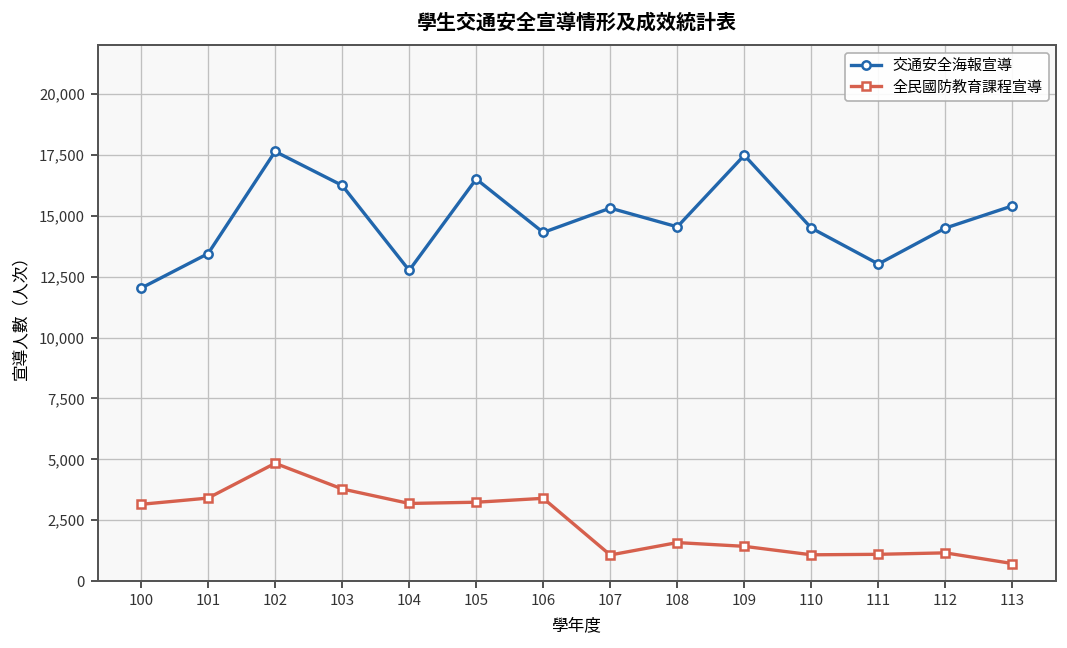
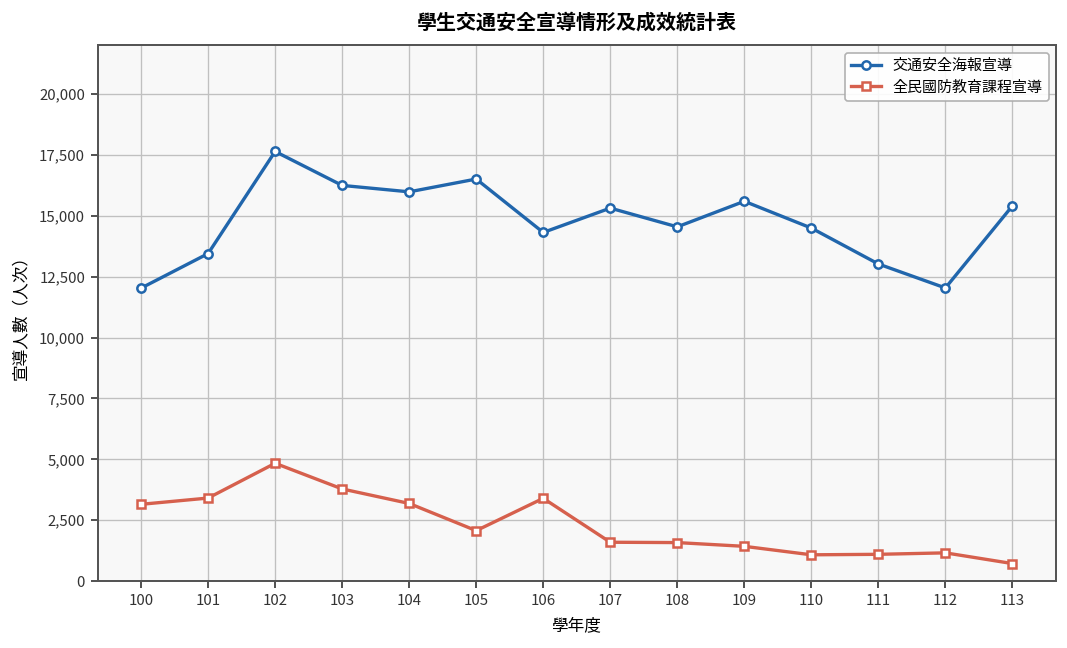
  {
    "交通安全海報宣導": {
      "100": "12,000",
      "101": "13,500",
      "102": "17,600",
      "103": "16,300",
-     "104": "12,800",
+     "104": "16,000",
      "105": "16,500",
      "106": "14,300",
      "107": "15,300",
      "108": "14,600",
-     "109": "17,500",
+     "109": "15,600",
      "110": "14,500",
      "111": "13,000",
-     "112": "14,500",
+     "112": "12,000",
      "113": "15,400"
    },
    "全民國防教育課程宣導": {
      "100": "3,200",
      "101": "3,400",
      "102": "4,800",
      "103": "3,800",
      "104": "3,200",
-     "105": "3,200",
+     "105": "2,100",
      "106": "3,400",
-     "107": "1,100",
+     "107": "1,600",
      "108": "1,600",
      "109": "1,400",
      "110": "1,100",
      "111": "1,100",
      "112": "1,200",
      "113": "700"
    }
  }
